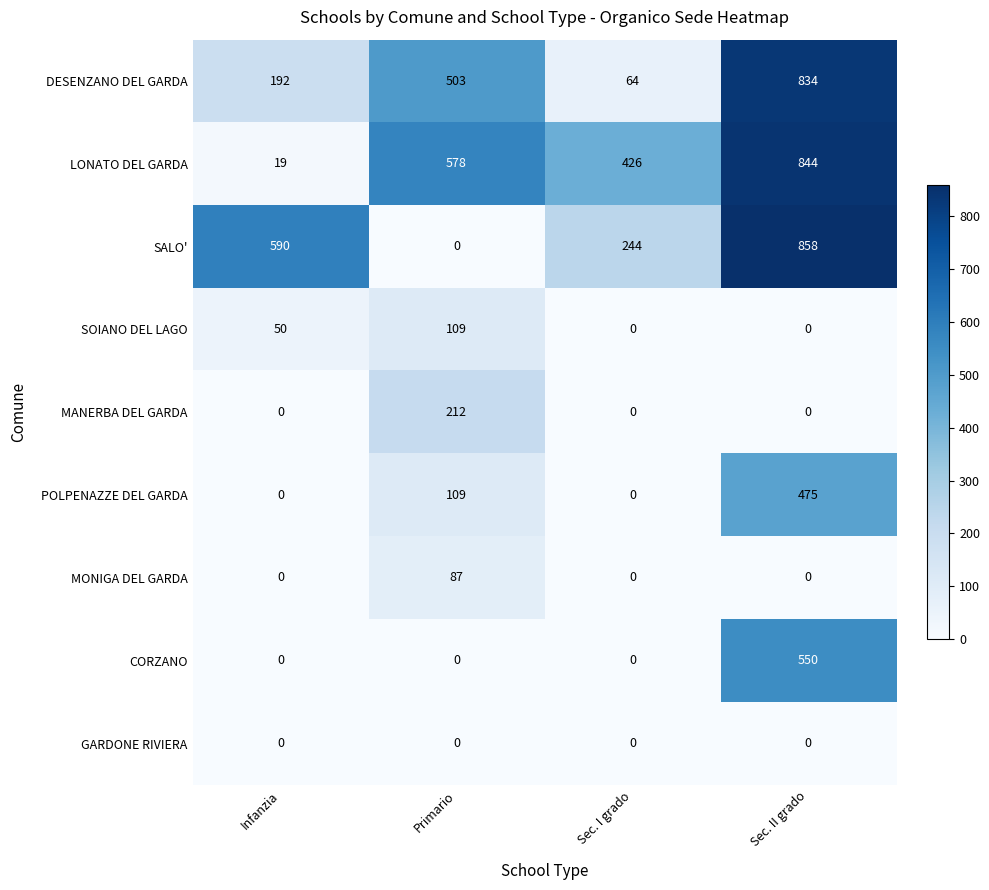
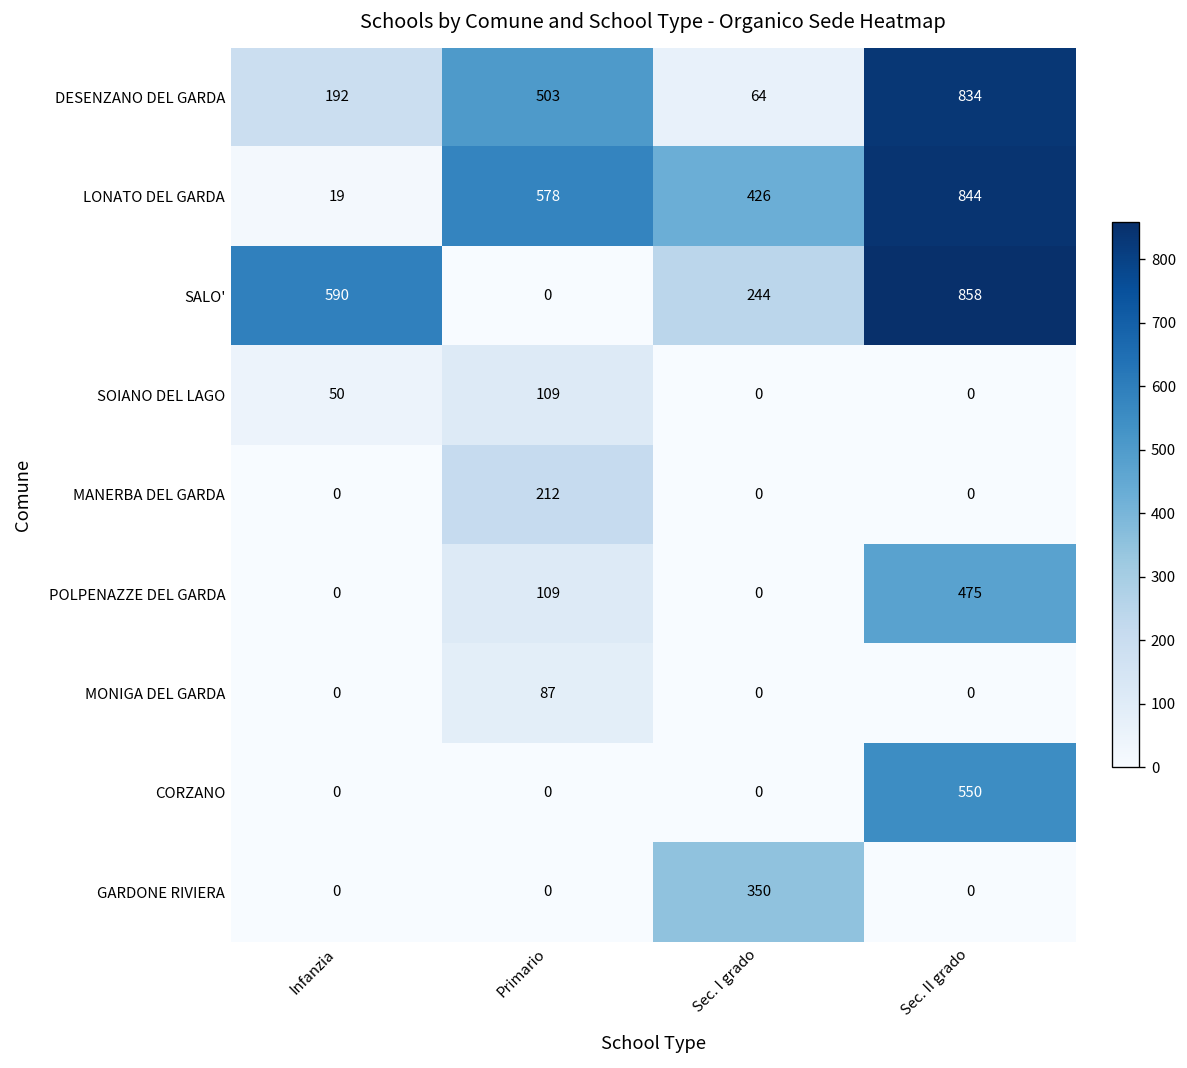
  {
    "DESENZANO DEL GARDA": {
      "Infanzia": 192,
      "Primario": 503,
      "Sec. I grado": 64,
      "Sec. II grado": 834
    },
    "LONATO DEL GARDA": {
      "Infanzia": 19,
      "Primario": 578,
      "Sec. I grado": 426,
      "Sec. II grado": 844
    },
    "SALO'": {
      "Infanzia": 590,
      "Primario": 0,
      "Sec. I grado": 244,
      "Sec. II grado": 858
    },
    "SOIANO DEL LAGO": {
      "Infanzia": 50,
      "Primario": 109,
      "Sec. I grado": 0,
      "Sec. II grado": 0
    },
    "MANERBA DEL GARDA": {
      "Infanzia": 0,
      "Primario": 212,
      "Sec. I grado": 0,
      "Sec. II grado": 0
    },
    "POLPENAZZE DEL GARDA": {
      "Infanzia": 0,
      "Primario": 109,
      "Sec. I grado": 0,
      "Sec. II grado": 475
    },
    "MONIGA DEL GARDA": {
      "Infanzia": 0,
      "Primario": 87,
      "Sec. I grado": 0,
      "Sec. II grado": 0
    },
    "CORZANO": {
      "Infanzia": 0,
      "Primario": 0,
      "Sec. I grado": 0,
      "Sec. II grado": 550
    },
    "GARDONE RIVIERA": {
      "Infanzia": 0,
      "Primario": 0,
-     "Sec. I grado": 0,
+     "Sec. I grado": 350,
      "Sec. II grado": 0
    }
  }
